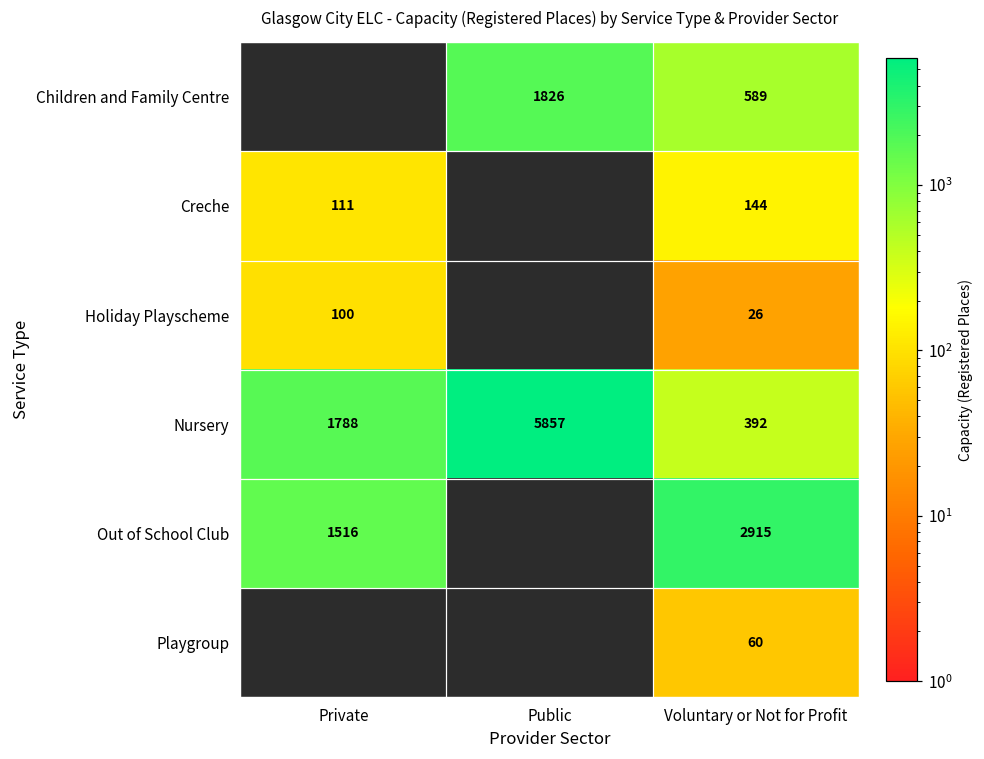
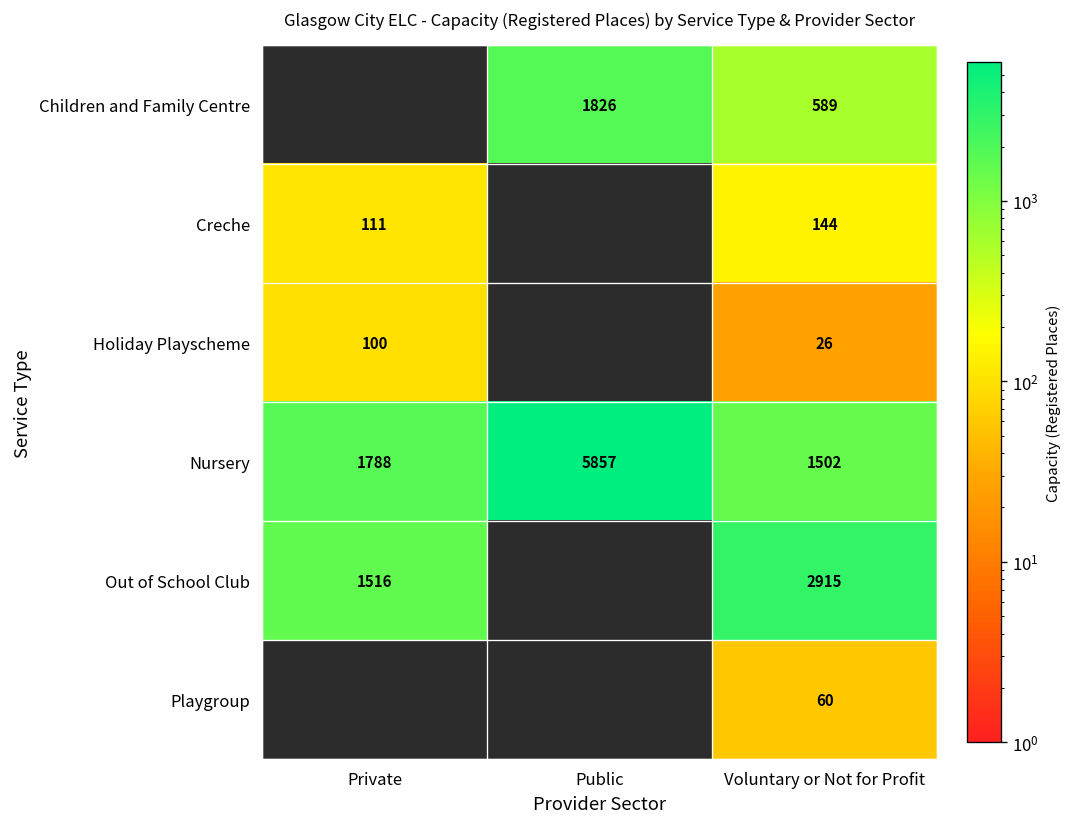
  {
    "Children and Family Centre": {
      "Public": 1826,
      "Voluntary or Not for Profit": 589
    },
    "Creche": {
      "Private": 111,
      "Voluntary or Not for Profit": 144
    },
    "Holiday Playscheme": {
      "Private": 100,
      "Voluntary or Not for Profit": 26
    },
    "Nursery": {
      "Private": 1788,
      "Public": 5857,
-     "Voluntary or Not for Profit": 392
+     "Voluntary or Not for Profit": 1502
    },
    "Out of School Club": {
      "Private": 1516,
      "Voluntary or Not for Profit": 2915
    },
    "Playgroup": {
      "Voluntary or Not for Profit": 60
    }
  }
